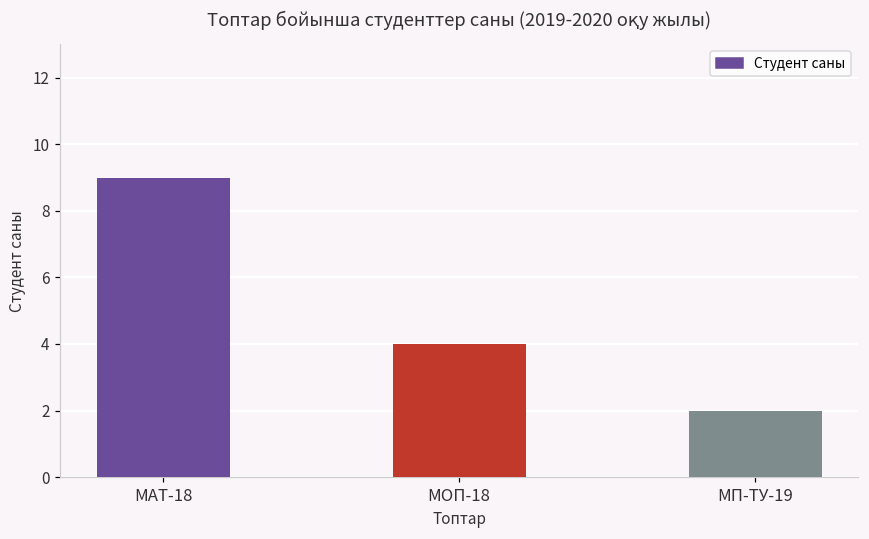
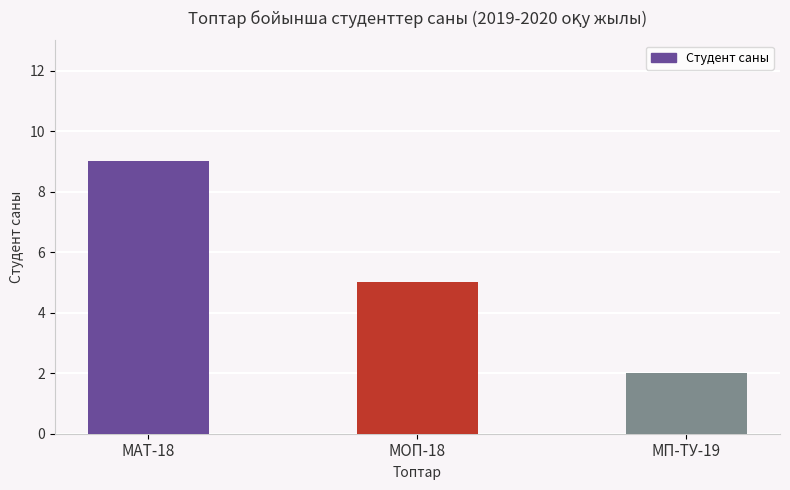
  {
    "МАТ-18": 9,
-   "МОП-18": 4,
+   "МОП-18": 5,
    "МП-ТУ-19": 2
  }
